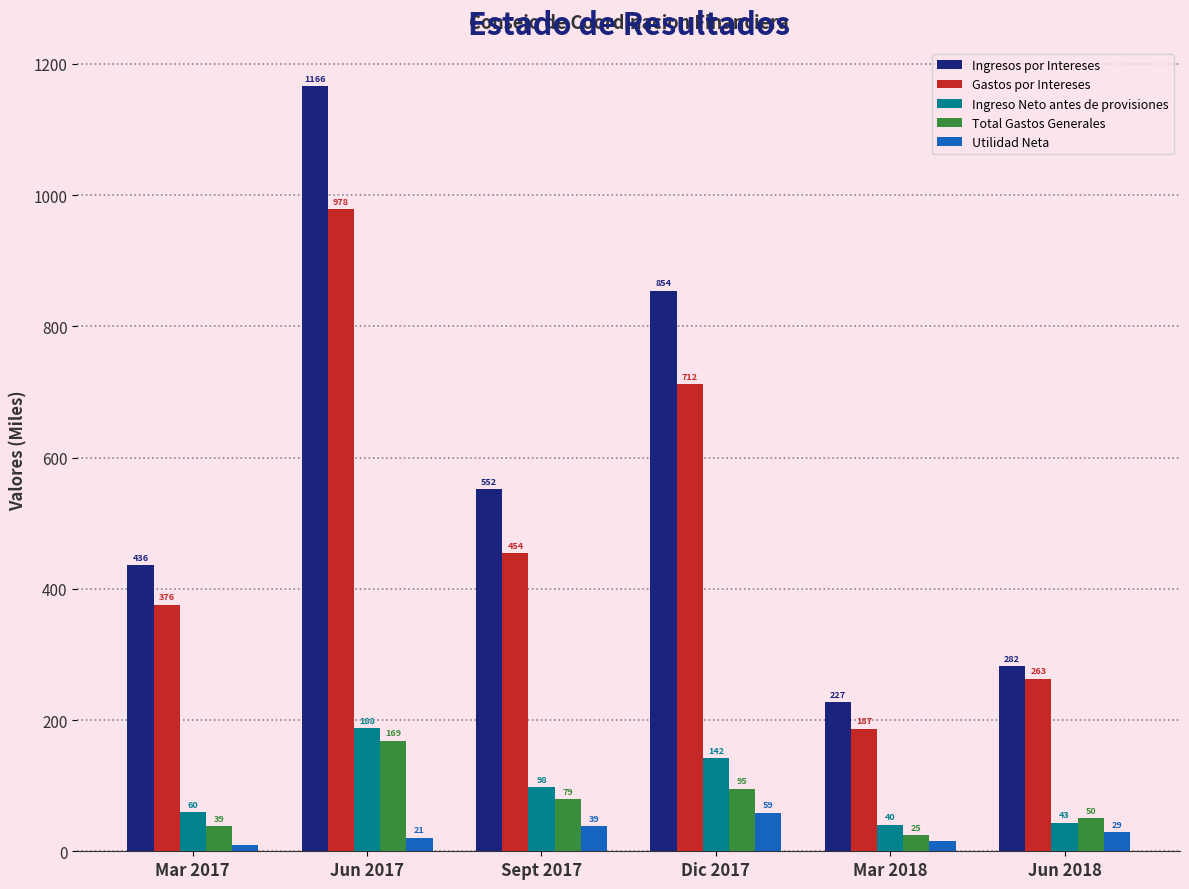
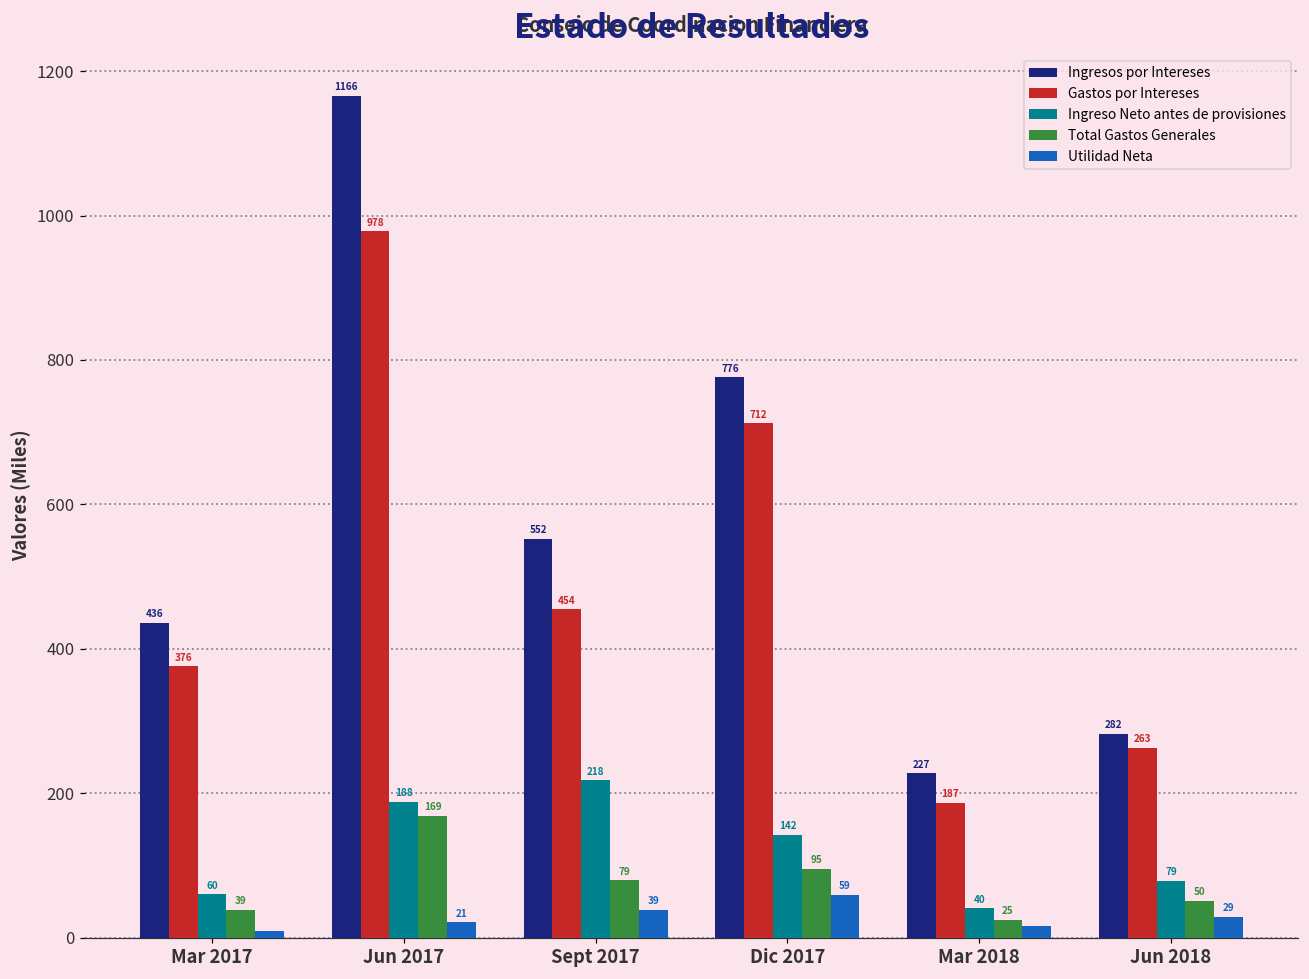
  {
    "Ingresos por Intereses": {
      "Mar 2017": 436,
      "Jun 2017": 1166,
      "Sept 2017": 552,
-     "Dic 2017": 854,
+     "Dic 2017": 776,
      "Mar 2018": 227,
      "Jun 2018": 282
    },
    "Gastos por Intereses": {
      "Mar 2017": 376,
      "Jun 2017": 978,
      "Sept 2017": 454,
      "Dic 2017": 712,
      "Mar 2018": 187,
      "Jun 2018": 263
    },
    "Ingreso Neto antes de provisiones": {
      "Mar 2017": 60,
      "Jun 2017": 188,
-     "Sept 2017": 98,
+     "Sept 2017": 218,
      "Dic 2017": 142,
      "Mar 2018": 40,
-     "Jun 2018": 43
+     "Jun 2018": 79
    },
    "Total Gastos Generales": {
      "Mar 2017": 39,
      "Jun 2017": 169,
      "Sept 2017": 79,
      "Dic 2017": 95,
      "Mar 2018": 25,
      "Jun 2018": 50
    },
    "Utilidad Neta": {
      "Jun 2017": 21,
      "Sept 2017": 39,
      "Dic 2017": 59,
      "Jun 2018": 29
    }
  }
